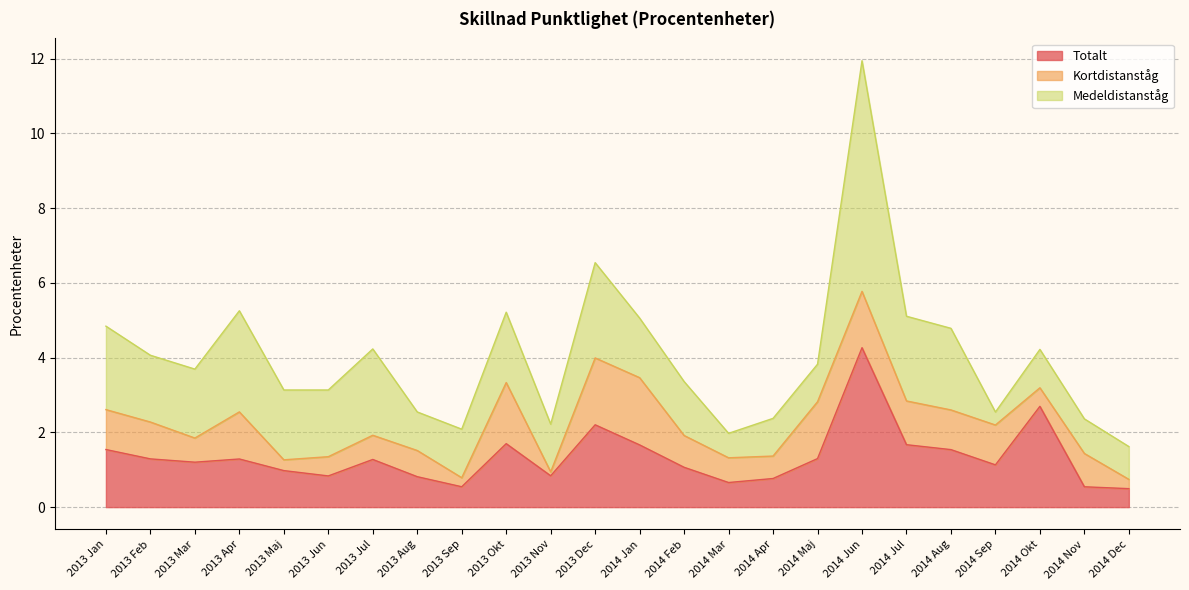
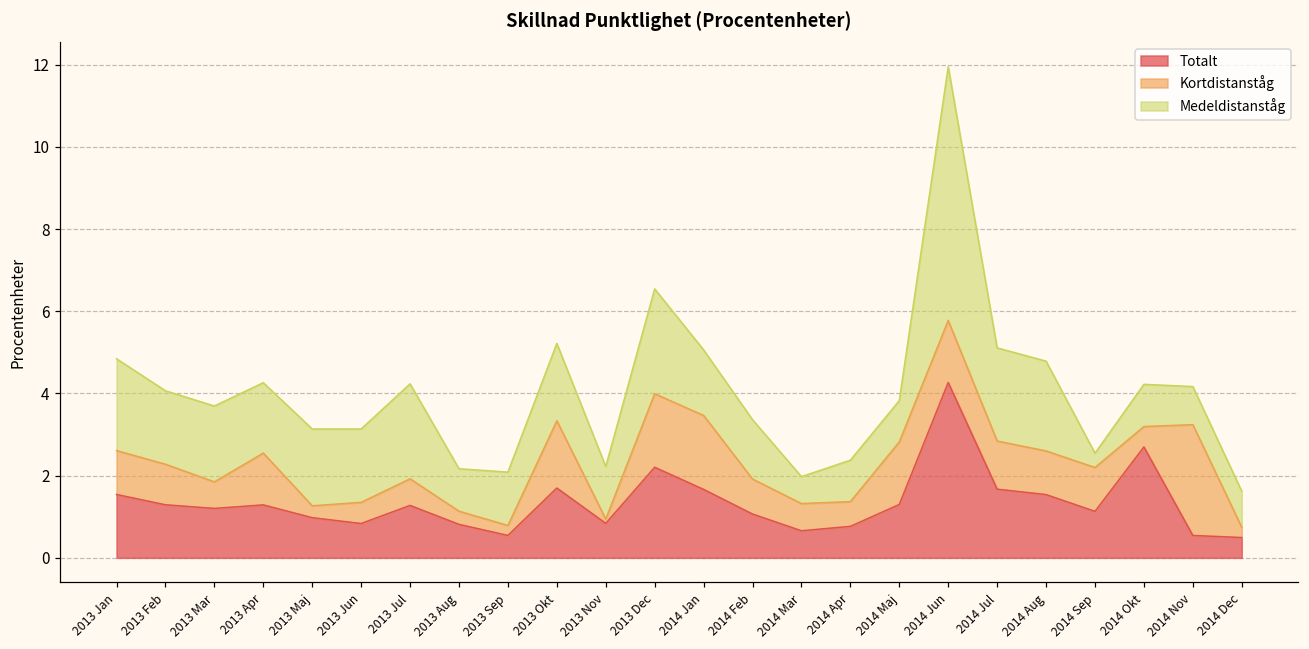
  {
    "Totalt": {
      "2013 Jan": 1.5,
      "2013 Feb": 1.3,
      "2013 Mar": 1.2,
      "2013 Apr": 1.3,
      "2013 Maj": 1.0,
      "2013 Jun": 0.8,
      "2013 Jul": 1.3,
      "2013 Aug": 0.8,
      "2013 Sep": 0.5,
      "2013 Okt": 1.7,
      "2013 Nov": 0.8,
      "2013 Dec": 2.2,
      "2014 Jan": 1.7,
      "2014 Feb": 1.1,
      "2014 Mar": 0.7,
      "2014 Apr": 0.8,
      "2014 Maj": 1.3,
      "2014 Jun": 4.3,
      "2014 Jul": 1.7,
      "2014 Aug": 1.5,
      "2014 Sep": 1.1,
      "2014 Okt": 2.7,
      "2014 Nov": 0.5,
      "2014 Dec": 0.5
    },
    "Kortdistanståg": {
      "2013 Jan": 1.1,
      "2013 Feb": 1.0,
      "2013 Mar": 0.6,
      "2013 Apr": 1.3,
      "2013 Maj": 0.3,
      "2013 Jun": 0.5,
      "2013 Jul": 0.6,
-     "2013 Aug": 0.7,
+     "2013 Aug": 0.3,
      "2013 Sep": 0.2,
      "2013 Okt": 1.6,
      "2013 Nov": 0.1,
      "2013 Dec": 1.8,
      "2014 Jan": 1.8,
      "2014 Feb": 0.9,
      "2014 Mar": 0.7,
      "2014 Apr": 0.6,
      "2014 Maj": 1.5,
      "2014 Jun": 1.5,
      "2014 Jul": 1.2,
      "2014 Aug": 1.1,
      "2014 Sep": 1.1,
      "2014 Okt": 0.5,
-     "2014 Nov": 0.9,
+     "2014 Nov": 2.7,
      "2014 Dec": 0.2
    },
    "Medeldistanståg": {
      "2013 Jan": 2.2,
      "2013 Feb": 1.8,
      "2013 Mar": 1.8,
-     "2013 Apr": 2.7,
+     "2013 Apr": 1.7,
      "2013 Maj": 1.9,
      "2013 Jun": 1.8,
      "2013 Jul": 2.3,
      "2013 Aug": 1.0,
      "2013 Sep": 1.3,
      "2013 Okt": 1.9,
      "2013 Nov": 1.3,
      "2013 Dec": 2.6,
      "2014 Jan": 1.6,
      "2014 Feb": 1.4,
      "2014 Mar": 0.7,
      "2014 Apr": 1.0,
      "2014 Maj": 1.0,
      "2014 Jun": 6.2,
      "2014 Jul": 2.3,
      "2014 Aug": 2.2,
      "2014 Sep": 0.3,
      "2014 Okt": 1.0,
      "2014 Nov": 0.9,
      "2014 Dec": 0.9
    }
  }
